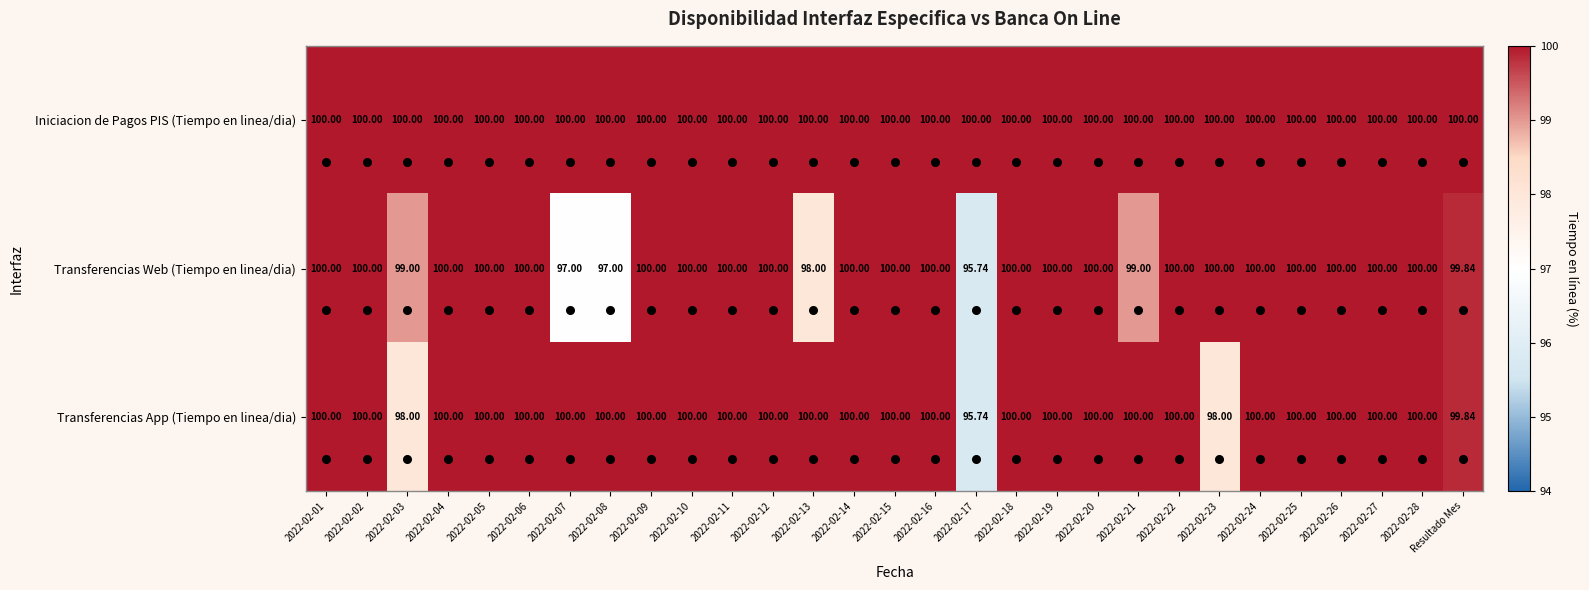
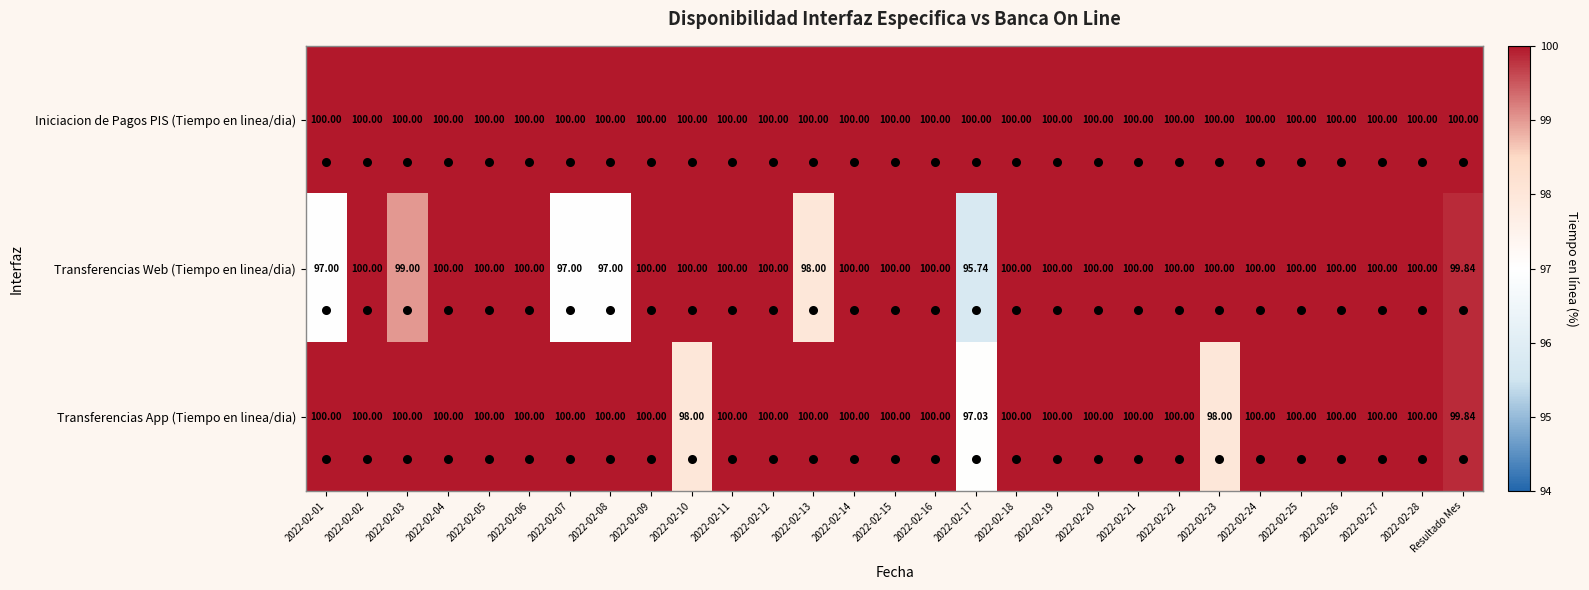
  {
    "Iniciacion de Pagos PIS (Tiempo en linea/dia)": {
      "2022-02-01": 100.00,
      "2022-02-02": 100.00,
      "2022-02-03": 100.00,
      "2022-02-04": 100.00,
      "2022-02-05": 100.00,
      "2022-02-06": 100.00,
      "2022-02-07": 100.00,
      "2022-02-08": 100.00,
      "2022-02-09": 100.00,
      "2022-02-10": 100.00,
      "2022-02-11": 100.00,
      "2022-02-12": 100.00,
      "2022-02-13": 100.00,
      "2022-02-14": 100.00,
      "2022-02-15": 100.00,
      "2022-02-16": 100.00,
      "2022-02-17": 100.00,
      "2022-02-18": 100.00,
      "2022-02-19": 100.00,
      "2022-02-20": 100.00,
      "2022-02-21": 100.00,
      "2022-02-22": 100.00,
      "2022-02-23": 100.00,
      "2022-02-24": 100.00,
      "2022-02-25": 100.00,
      "2022-02-26": 100.00,
      "2022-02-27": 100.00,
      "2022-02-28": 100.00,
      "Resultado Mes": 100.00
    },
    "Transferencias Web (Tiempo en linea/dia)": {
-     "2022-02-01": 100.00,
+     "2022-02-01": 97.00,
      "2022-02-02": 100.00,
      "2022-02-03": 99.00,
      "2022-02-04": 100.00,
      "2022-02-05": 100.00,
      "2022-02-06": 100.00,
      "2022-02-07": 97.00,
      "2022-02-08": 97.00,
      "2022-02-09": 100.00,
      "2022-02-10": 100.00,
      "2022-02-11": 100.00,
      "2022-02-12": 100.00,
      "2022-02-13": 98.00,
      "2022-02-14": 100.00,
      "2022-02-15": 100.00,
      "2022-02-16": 100.00,
      "2022-02-17": 95.74,
      "2022-02-18": 100.00,
      "2022-02-19": 100.00,
      "2022-02-20": 100.00,
-     "2022-02-21": 99.00,
+     "2022-02-21": 100.00,
      "2022-02-22": 100.00,
      "2022-02-23": 100.00,
      "2022-02-24": 100.00,
      "2022-02-25": 100.00,
      "2022-02-26": 100.00,
      "2022-02-27": 100.00,
      "2022-02-28": 100.00,
      "Resultado Mes": 99.84
    },
    "Transferencias App (Tiempo en linea/dia)": {
      "2022-02-01": 100.00,
      "2022-02-02": 100.00,
-     "2022-02-03": 98.00,
+     "2022-02-03": 100.00,
      "2022-02-04": 100.00,
      "2022-02-05": 100.00,
      "2022-02-06": 100.00,
      "2022-02-07": 100.00,
      "2022-02-08": 100.00,
      "2022-02-09": 100.00,
-     "2022-02-10": 100.00,
+     "2022-02-10": 98.00,
      "2022-02-11": 100.00,
      "2022-02-12": 100.00,
      "2022-02-13": 100.00,
      "2022-02-14": 100.00,
      "2022-02-15": 100.00,
      "2022-02-16": 100.00,
-     "2022-02-17": 95.74,
+     "2022-02-17": 97.03,
      "2022-02-18": 100.00,
      "2022-02-19": 100.00,
      "2022-02-20": 100.00,
      "2022-02-21": 100.00,
      "2022-02-22": 100.00,
      "2022-02-23": 98.00,
      "2022-02-24": 100.00,
      "2022-02-25": 100.00,
      "2022-02-26": 100.00,
      "2022-02-27": 100.00,
      "2022-02-28": 100.00,
      "Resultado Mes": 99.84
    }
  }
